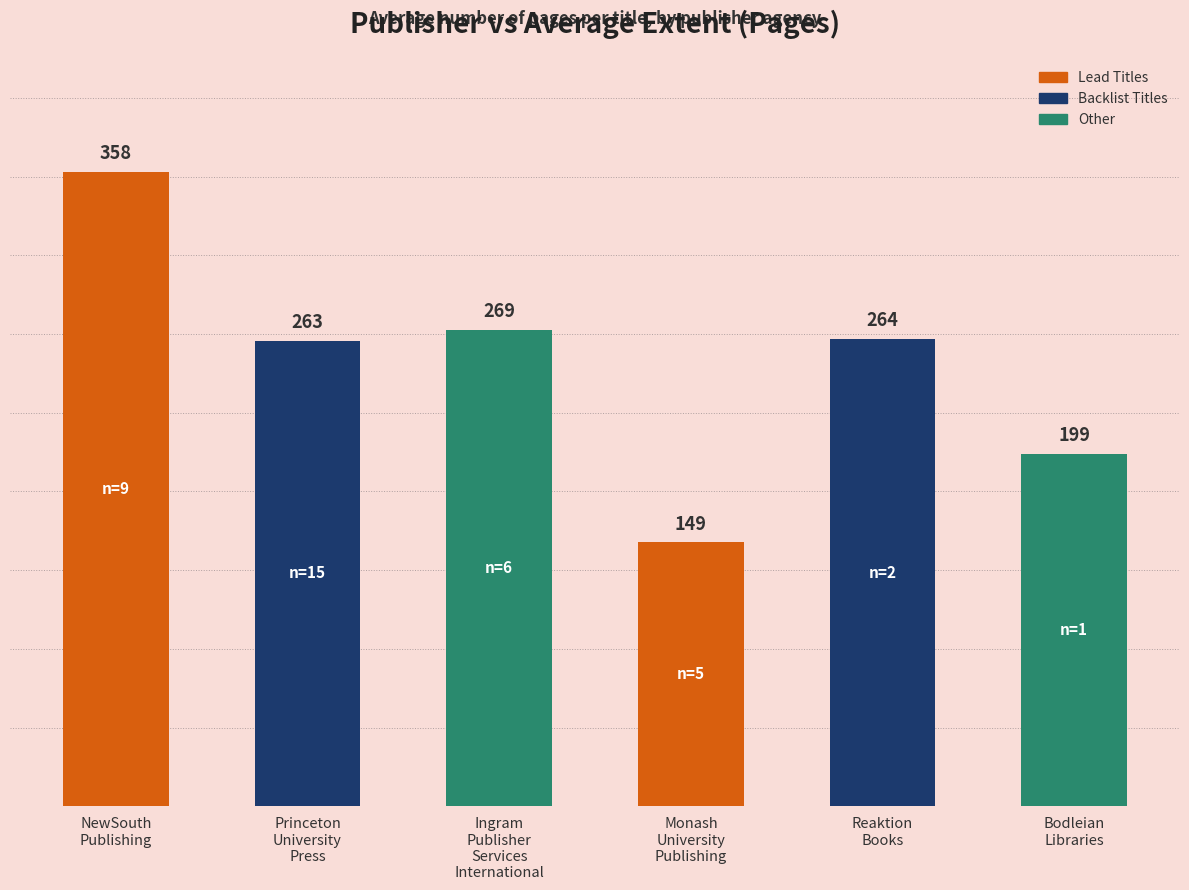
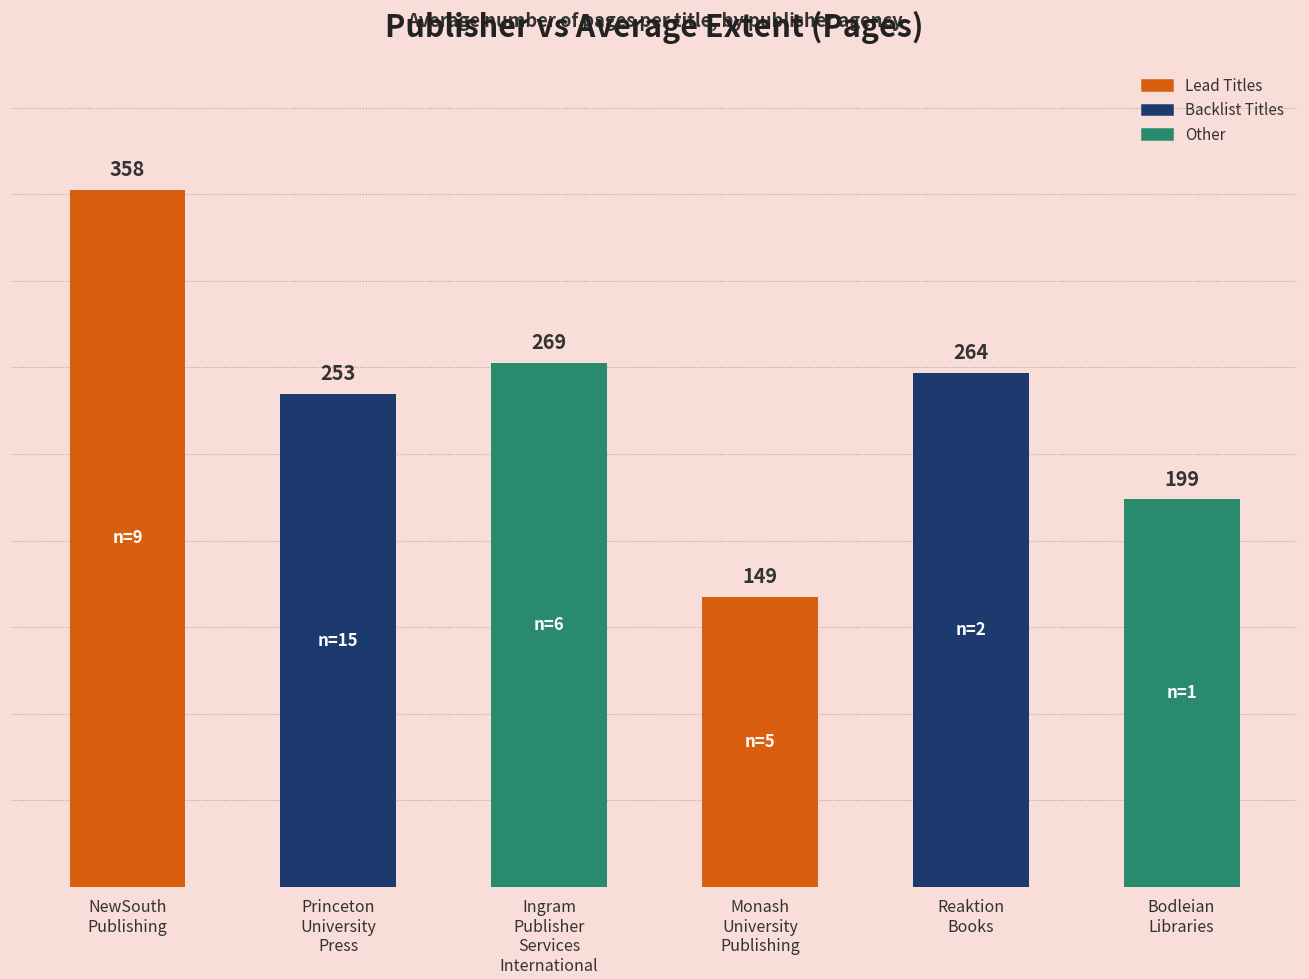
  {
    "NewSouth Publishing": 358,
-   "Princeton University Press": 263,
+   "Princeton University Press": 253,
    "Ingram Publisher Services International": 269,
    "Monash University Publishing": 149,
    "Reaktion Books": 264,
    "Bodleian Libraries": 199
  }
